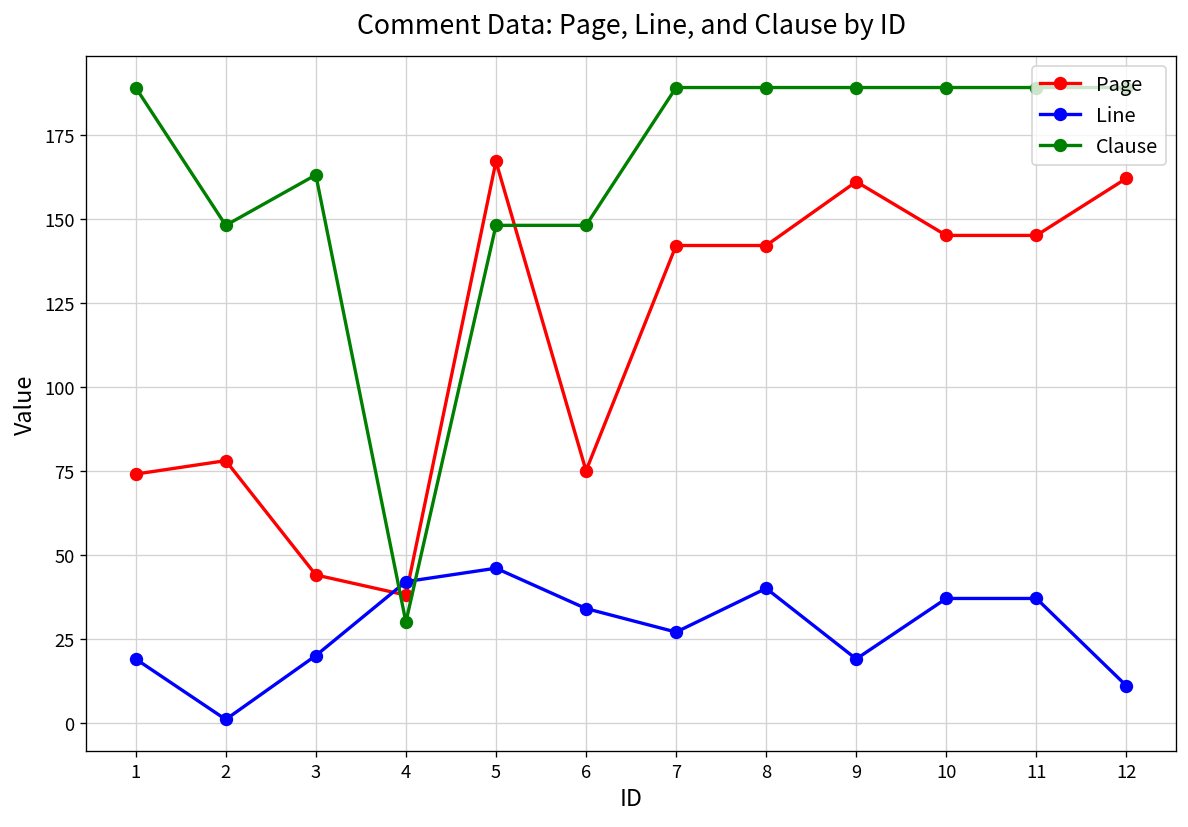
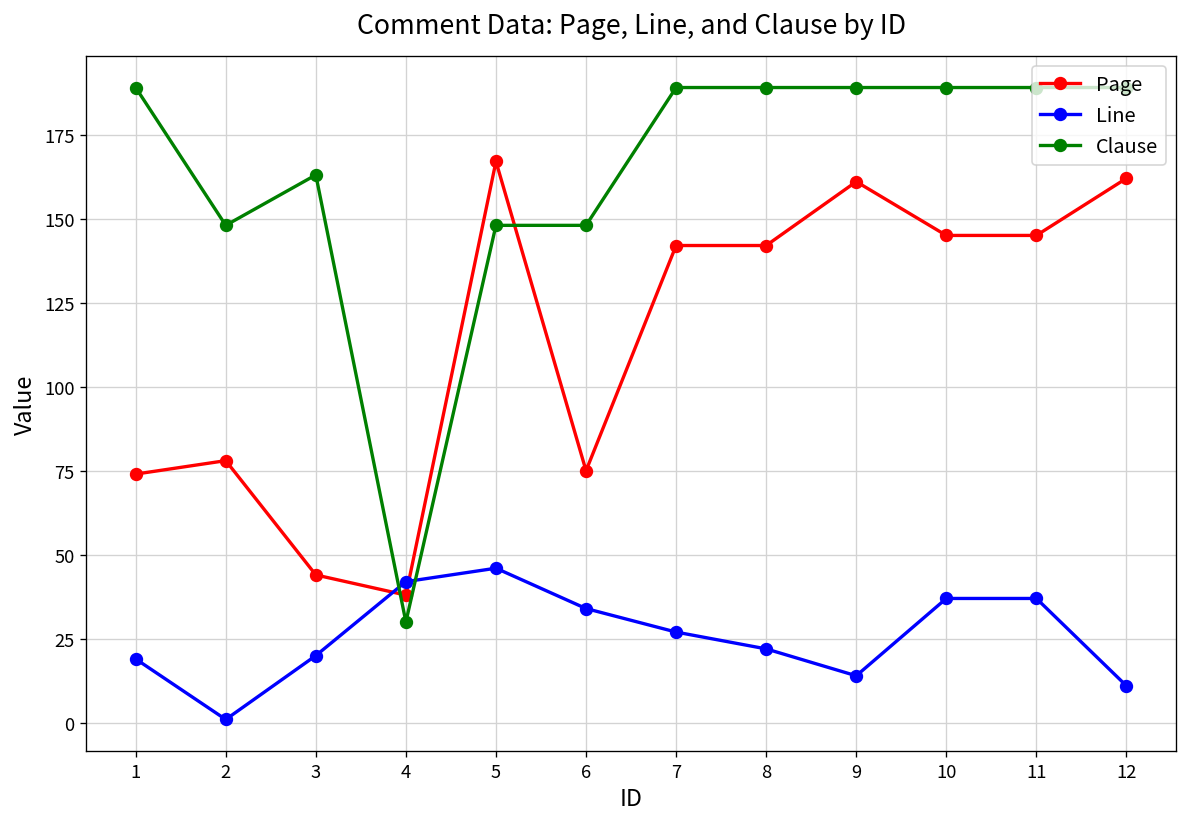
  {
    "Page": {
      "1": 74,
      "2": 78,
      "3": 44,
      "4": 38,
      "5": 167,
      "6": 75,
      "7": 142,
      "8": 142,
      "9": 161,
      "10": 145,
      "11": 145,
      "12": 162
    },
    "Line": {
      "1": 19,
      "2": 1,
      "3": 20,
      "4": 42,
      "5": 46,
      "6": 34,
      "7": 27,
-     "8": 40,
-     "9": 19,
+     "8": 22,
+     "9": 14,
      "10": 37,
      "11": 37,
      "12": 11
    },
    "Clause": {
      "1": 189,
      "2": 148,
      "3": 163,
      "4": 30,
      "5": 148,
      "6": 148,
      "7": 189,
      "8": 189,
      "9": 189,
      "10": 189
    }
  }
